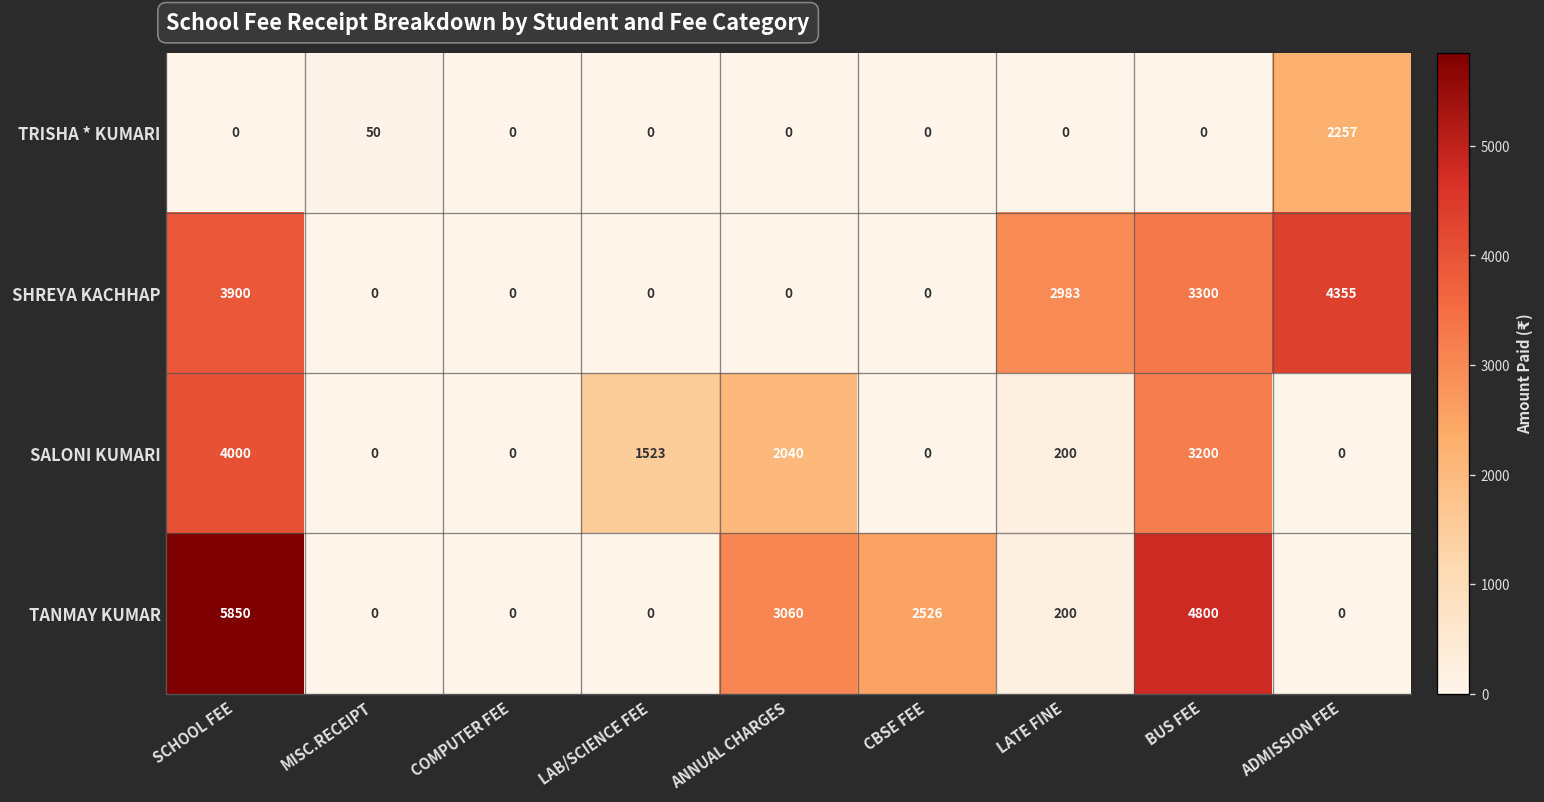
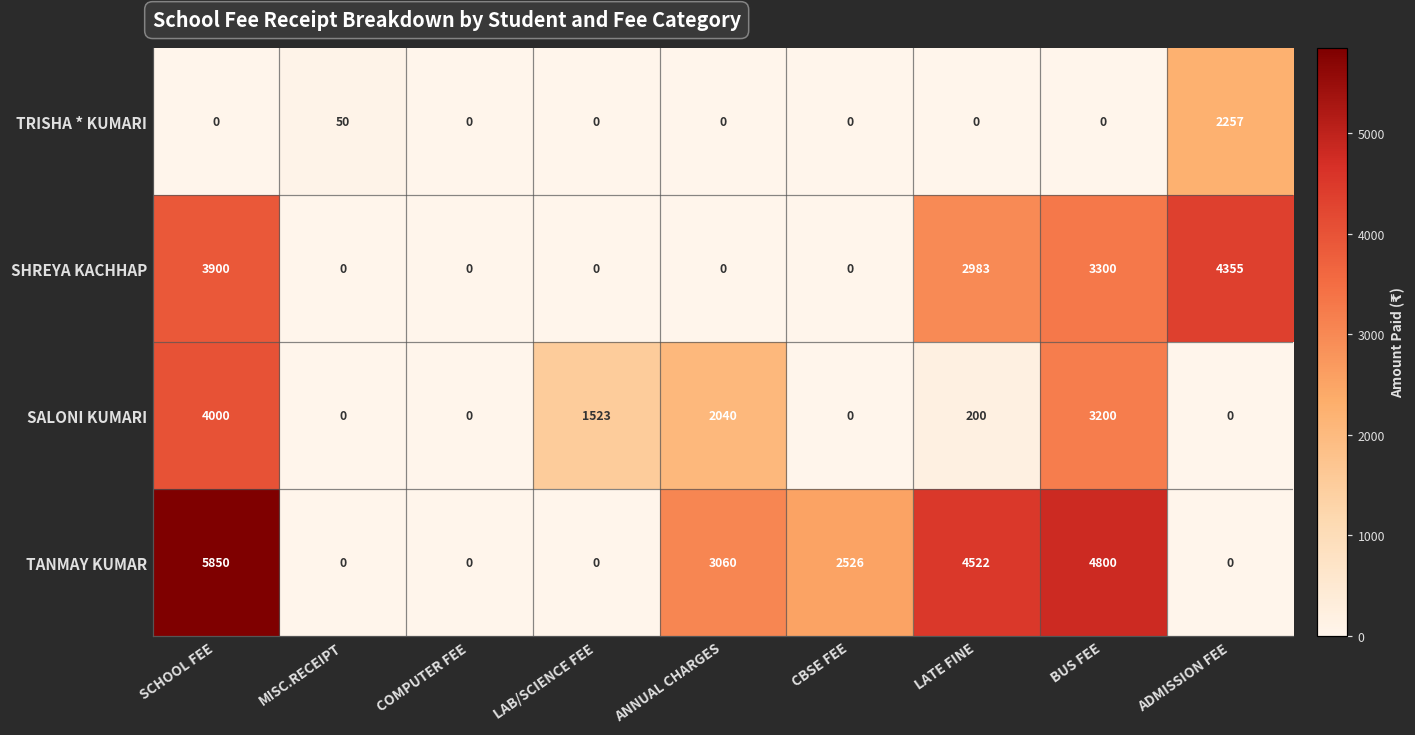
  {
    "TRISHA * KUMARI": {
      "SCHOOL FEE": 0,
      "MISC.RECEIPT": 50,
      "COMPUTER FEE": 0,
      "LAB/SCIENCE FEE": 0,
      "ANNUAL CHARGES": 0,
      "CBSE FEE": 0,
      "LATE FINE": 0,
      "BUS FEE": 0,
      "ADMISSION FEE": 2257
    },
    "SHREYA KACHHAP": {
      "SCHOOL FEE": 3900,
      "MISC.RECEIPT": 0,
      "COMPUTER FEE": 0,
      "LAB/SCIENCE FEE": 0,
      "ANNUAL CHARGES": 0,
      "CBSE FEE": 0,
      "LATE FINE": 2983,
      "BUS FEE": 3300,
      "ADMISSION FEE": 4355
    },
    "SALONI KUMARI": {
      "SCHOOL FEE": 4000,
      "MISC.RECEIPT": 0,
      "COMPUTER FEE": 0,
      "LAB/SCIENCE FEE": 1523,
      "ANNUAL CHARGES": 2040,
      "CBSE FEE": 0,
      "LATE FINE": 200,
      "BUS FEE": 3200,
      "ADMISSION FEE": 0
    },
    "TANMAY KUMAR": {
      "SCHOOL FEE": 5850,
      "MISC.RECEIPT": 0,
      "COMPUTER FEE": 0,
      "LAB/SCIENCE FEE": 0,
      "ANNUAL CHARGES": 3060,
      "CBSE FEE": 2526,
-     "LATE FINE": 200,
+     "LATE FINE": 4522,
      "BUS FEE": 4800,
      "ADMISSION FEE": 0
    }
  }
